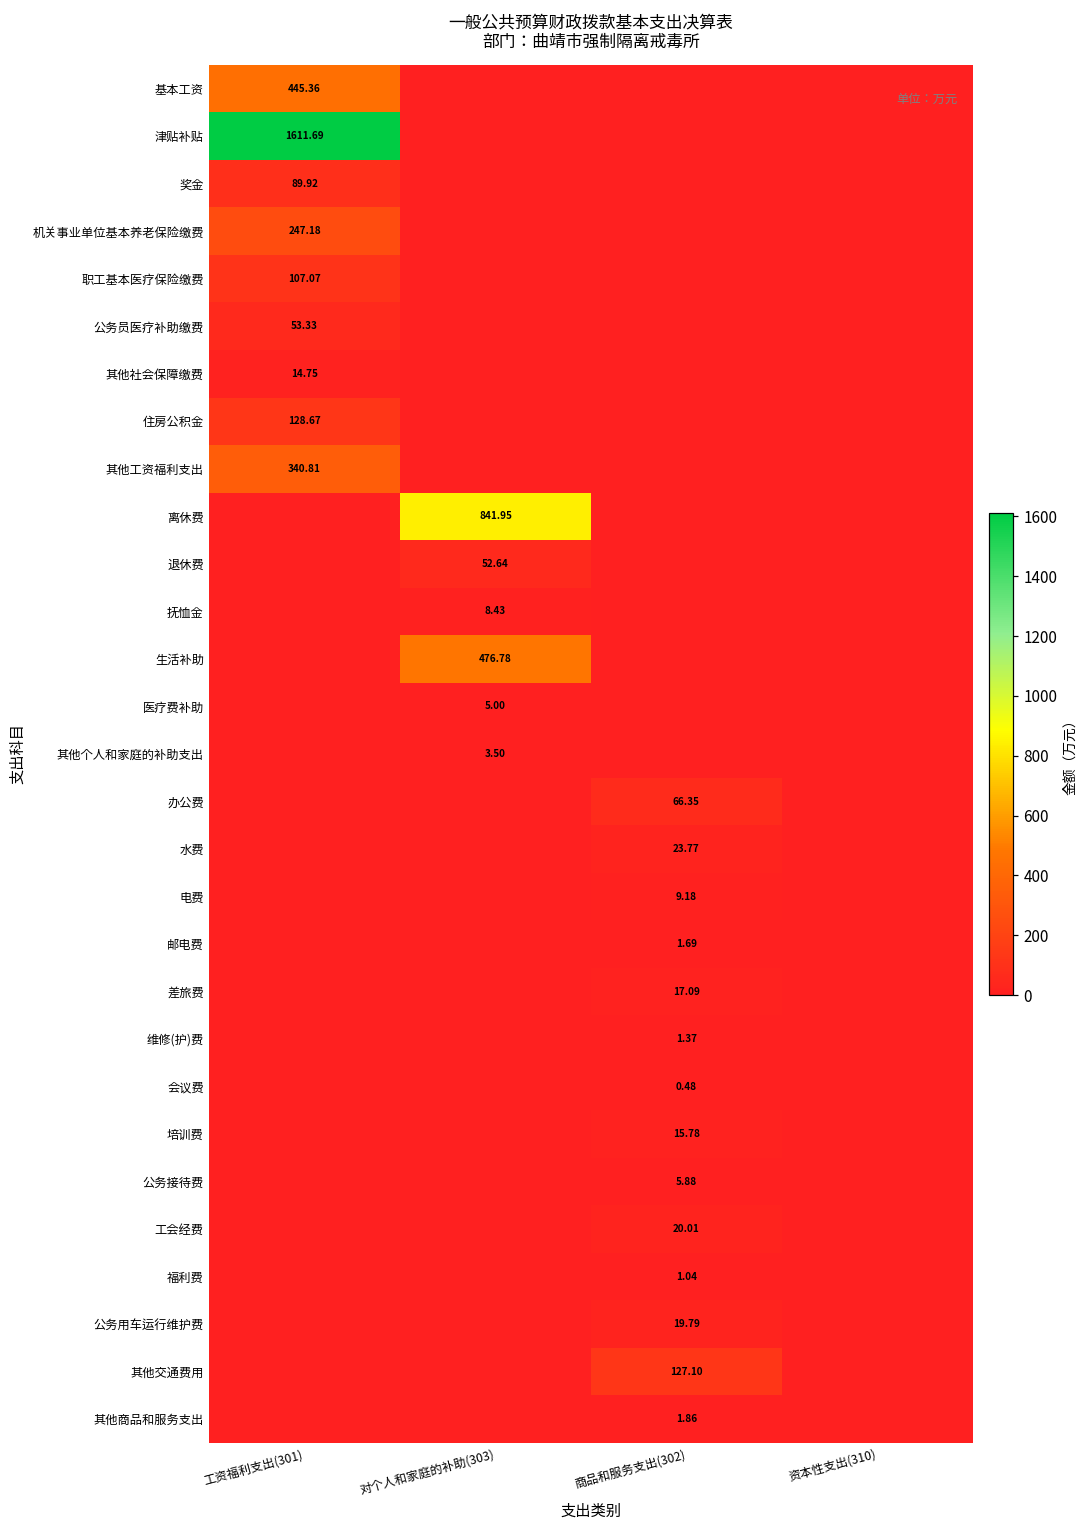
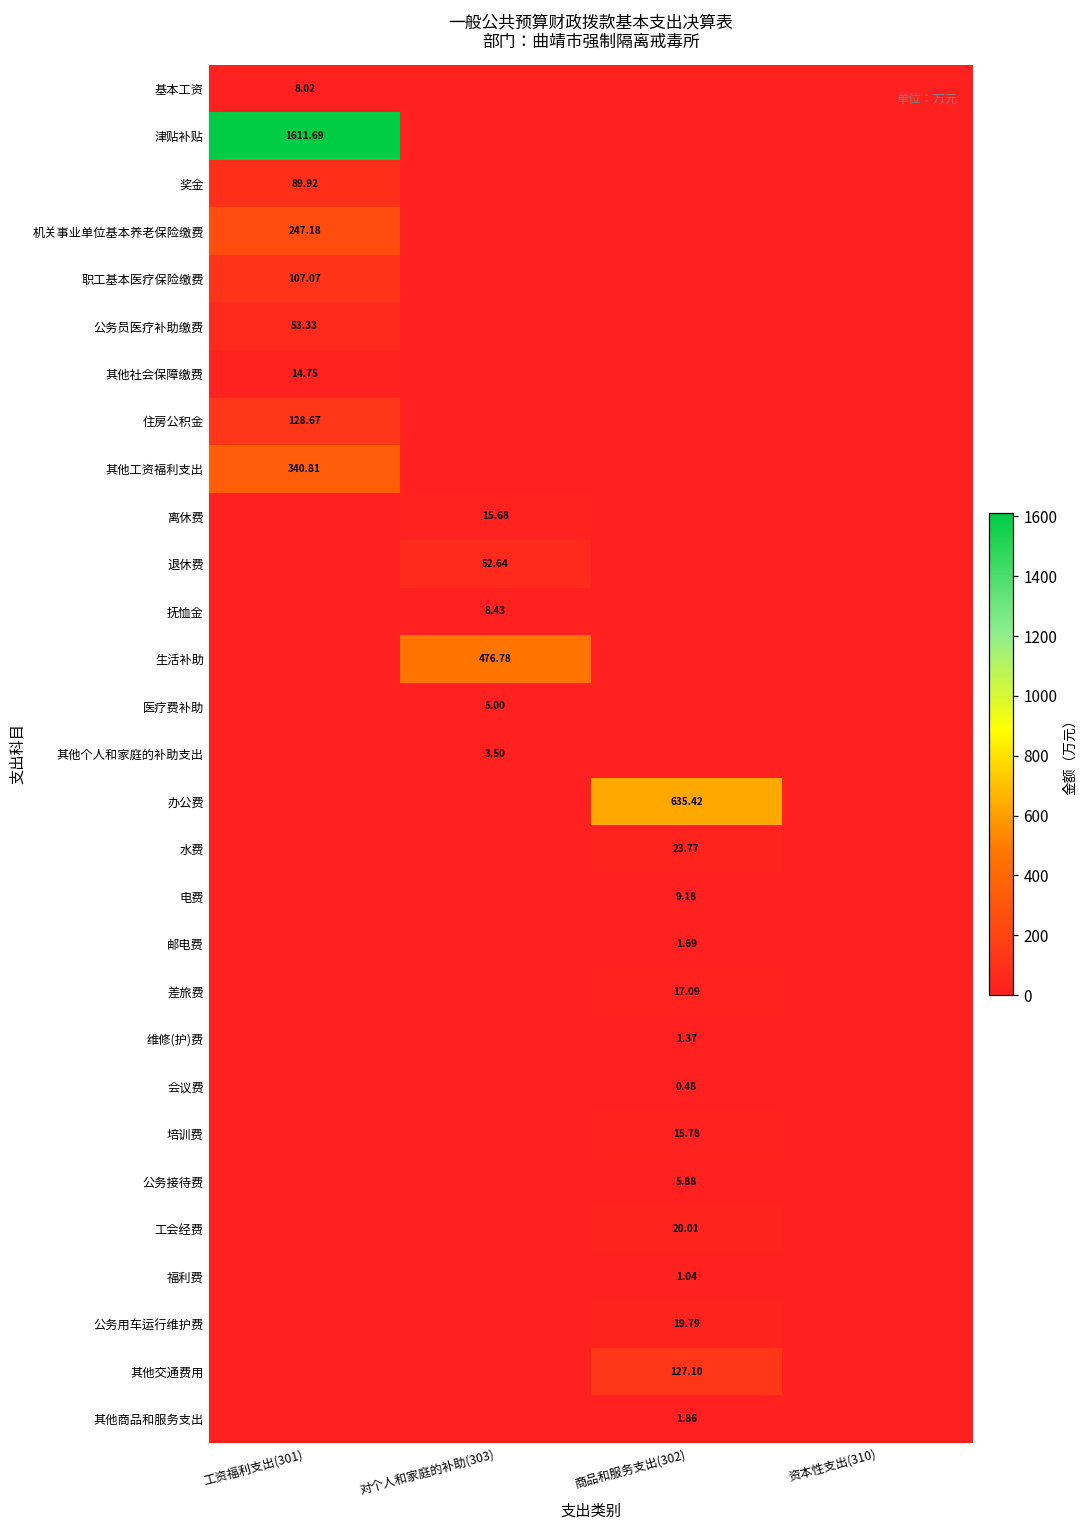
  {
    "基本工资": {
-     "工资福利支出(301)": 445.36
+     "工资福利支出(301)": 8.02
    },
    "津贴补贴": {
      "工资福利支出(301)": 1611.69
    },
    "奖金": {
      "工资福利支出(301)": 89.92
    },
    "机关事业单位基本养老保险缴费": {
      "工资福利支出(301)": 247.18
    },
    "职工基本医疗保险缴费": {
      "工资福利支出(301)": 107.07
    },
    "公务员医疗补助缴费": {
      "工资福利支出(301)": 53.33
    },
    "其他社会保障缴费": {
      "工资福利支出(301)": 14.75
    },
    "住房公积金": {
      "工资福利支出(301)": 128.67
    },
    "其他工资福利支出": {
      "工资福利支出(301)": 340.81
    },
    "离休费": {
-     "对个人和家庭的补助(303)": 841.95
+     "对个人和家庭的补助(303)": 15.68
    },
    "退休费": {
      "对个人和家庭的补助(303)": 52.64
    },
    "抚恤金": {
      "对个人和家庭的补助(303)": 8.43
    },
    "生活补助": {
      "对个人和家庭的补助(303)": 476.78
    },
    "医疗费补助": {
      "对个人和家庭的补助(303)": 5.00
    },
    "其他个人和家庭的补助支出": {
      "对个人和家庭的补助(303)": 3.50
    },
    "办公费": {
-     "商品和服务支出(302)": 66.35
+     "商品和服务支出(302)": 635.42
    },
    "水费": {
      "商品和服务支出(302)": 23.77
    },
    "电费": {
      "商品和服务支出(302)": 9.18
    },
    "邮电费": {
      "商品和服务支出(302)": 1.69
    },
    "差旅费": {
      "商品和服务支出(302)": 17.09
    },
    "维修(护)费": {
      "商品和服务支出(302)": 1.37
    },
    "会议费": {
      "商品和服务支出(302)": 0.48
    },
    "培训费": {
      "商品和服务支出(302)": 15.78
    },
    "公务接待费": {
      "商品和服务支出(302)": 5.88
    },
    "工会经费": {
      "商品和服务支出(302)": 20.01
    },
    "福利费": {
      "商品和服务支出(302)": 1.04
    },
    "公务用车运行维护费": {
      "商品和服务支出(302)": 19.79
    },
    "其他交通费用": {
      "商品和服务支出(302)": 127.10
    },
    "其他商品和服务支出": {
      "商品和服务支出(302)": 1.86
    }
  }
